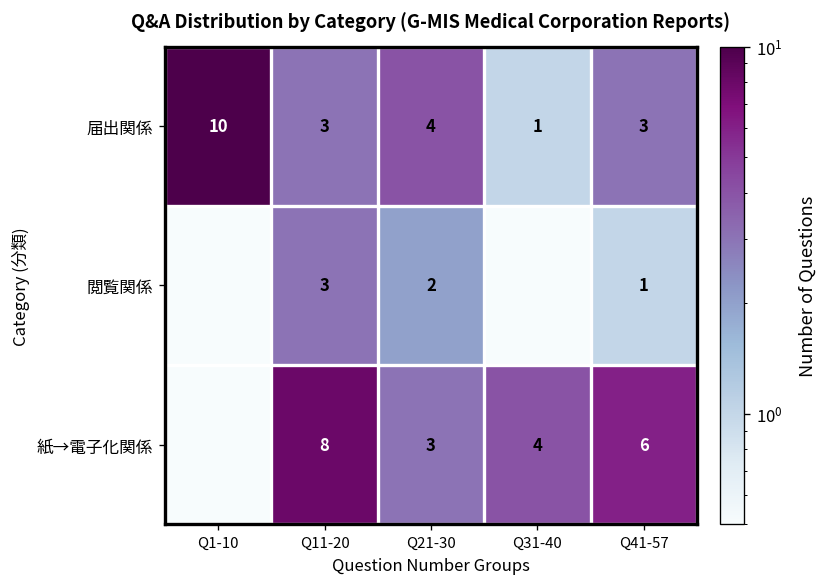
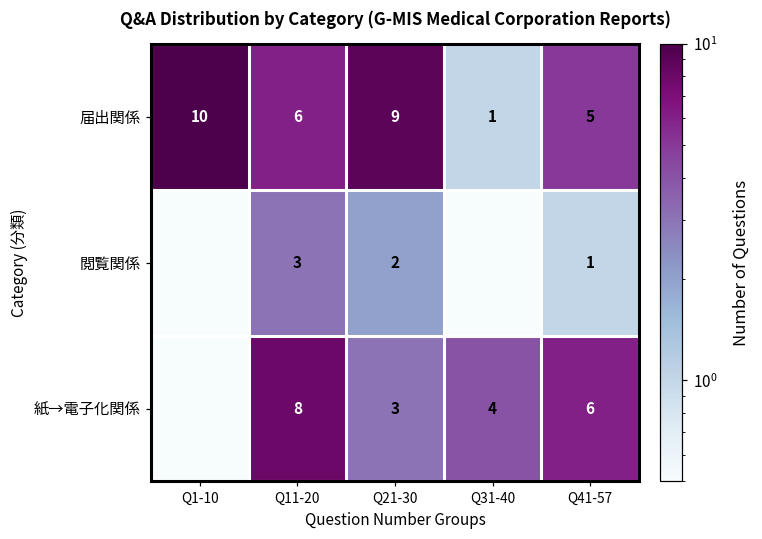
  {
    "届出関係": {
      "Q1-10": 10,
-     "Q11-20": 3,
-     "Q21-30": 4,
+     "Q11-20": 6,
+     "Q21-30": 9,
      "Q31-40": 1,
-     "Q41-57": 3
+     "Q41-57": 5
    },
    "閲覧関係": {
      "Q11-20": 3,
      "Q21-30": 2,
      "Q41-57": 1
    },
    "紙→電子化関係": {
      "Q11-20": 8,
      "Q21-30": 3,
      "Q31-40": 4,
      "Q41-57": 6
    }
  }
